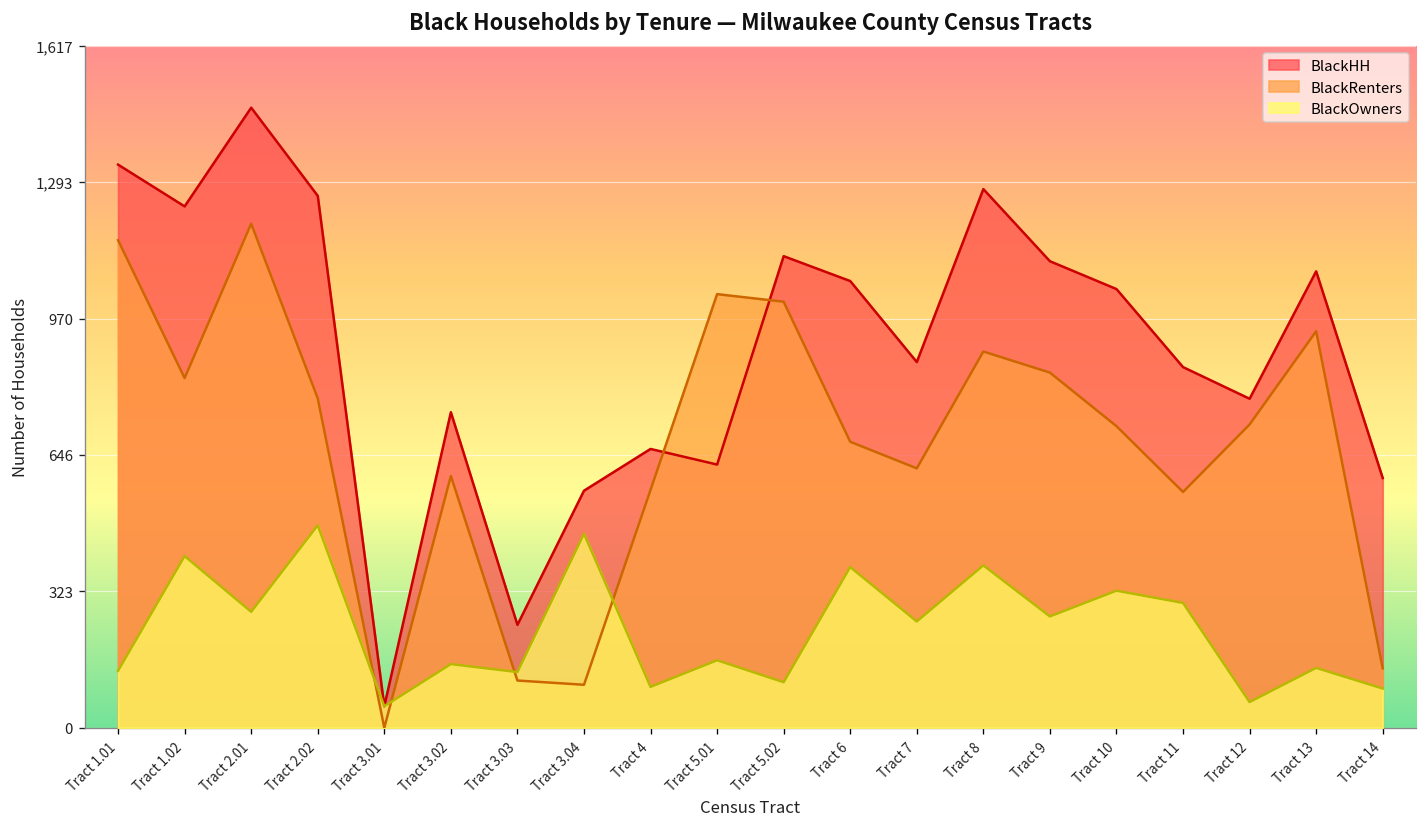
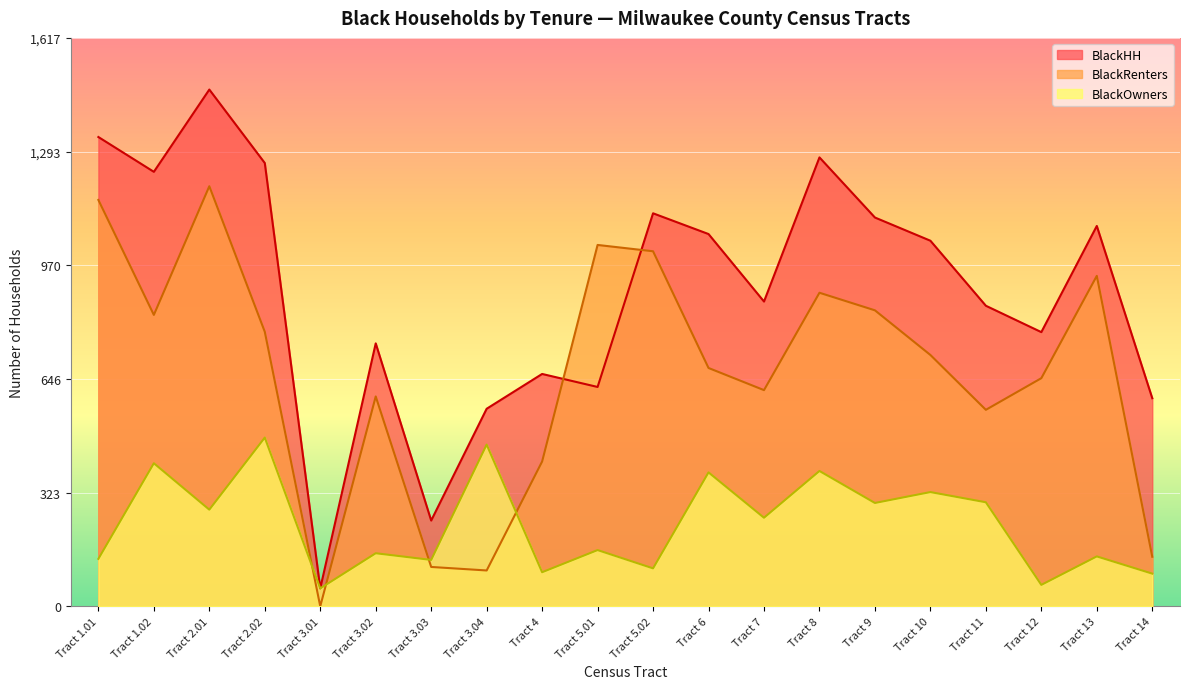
  {
    "BlackHH": {
      "Tract 1.01": "1,340",
      "Tract 1.02": "1,240",
      "Tract 2.01": "1,470",
      "Tract 2.02": "1,260",
      "Tract 3.02": "750",
      "Tract 3.03": "240",
      "Tract 3.04": "560",
      "Tract 4": "660",
      "Tract 5.01": "620",
      "Tract 5.02": "1,120",
      "Tract 6": "1,060",
      "Tract 7": "870",
      "Tract 8": "1,280",
      "Tract 9": "1,110",
      "Tract 10": "1,040",
      "Tract 11": "860",
      "Tract 12": "780",
      "Tract 13": "1,080",
      "Tract 14": "590"
    },
    "BlackRenters": {
      "Tract 1.01": "1,160",
      "Tract 1.02": "830",
      "Tract 2.01": "1,200",
      "Tract 2.02": "780",
      "Tract 3.01": "0",
      "Tract 3.02": "600",
      "Tract 3.03": "110",
      "Tract 3.04": "100",
-     "Tract 4": "560",
+     "Tract 4": "410",
      "Tract 5.01": "1,030",
      "Tract 5.02": "1,010",
      "Tract 6": "680",
      "Tract 7": "620",
      "Tract 8": "890",
      "Tract 9": "840",
      "Tract 10": "720",
      "Tract 11": "560",
-     "Tract 12": "720",
+     "Tract 12": "650",
      "Tract 13": "940",
      "Tract 14": "140"
    },
    "BlackOwners": {
      "Tract 1.01": "140",
      "Tract 1.02": "410",
      "Tract 2.01": "280",
      "Tract 2.02": "480",
      "Tract 3.02": "150",
      "Tract 3.03": "130",
      "Tract 3.04": "460",
      "Tract 4": "100",
      "Tract 5.01": "160",
      "Tract 5.02": "110",
      "Tract 6": "380",
      "Tract 7": "250",
      "Tract 8": "390",
-     "Tract 9": "260",
+     "Tract 9": "290",
      "Tract 10": "330",
      "Tract 11": "300",
      "Tract 12": "60",
      "Tract 13": "140",
      "Tract 14": "90"
    }
  }
